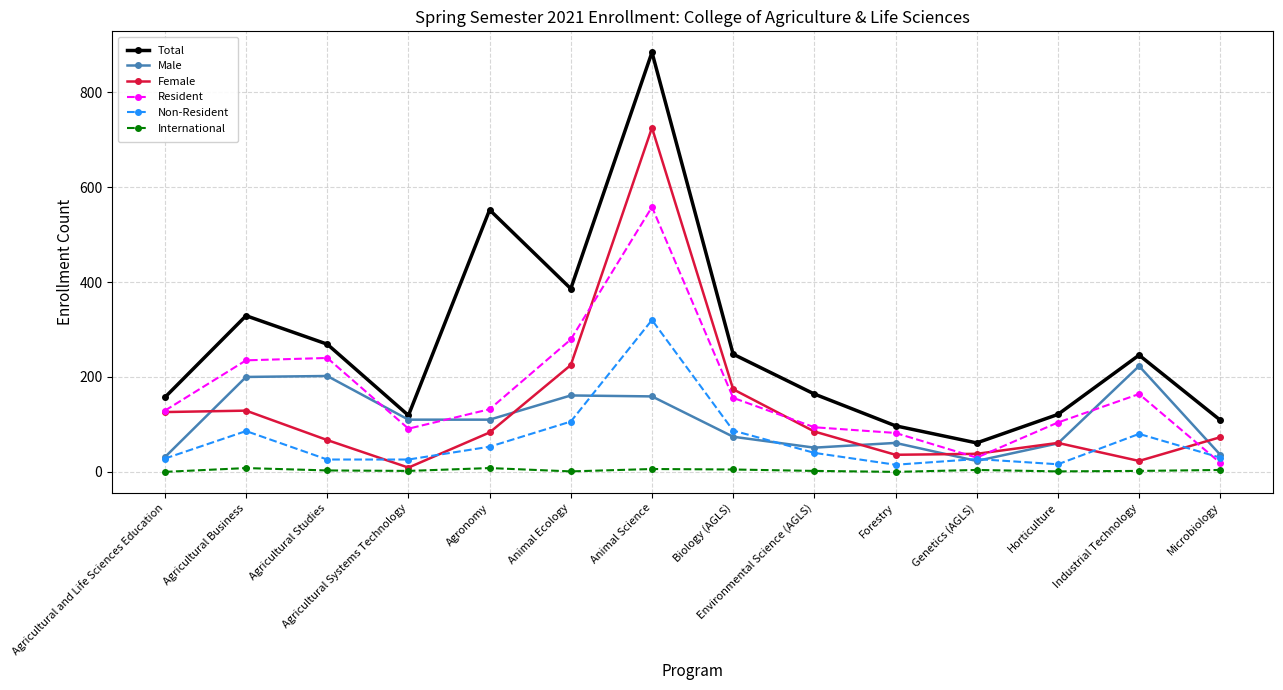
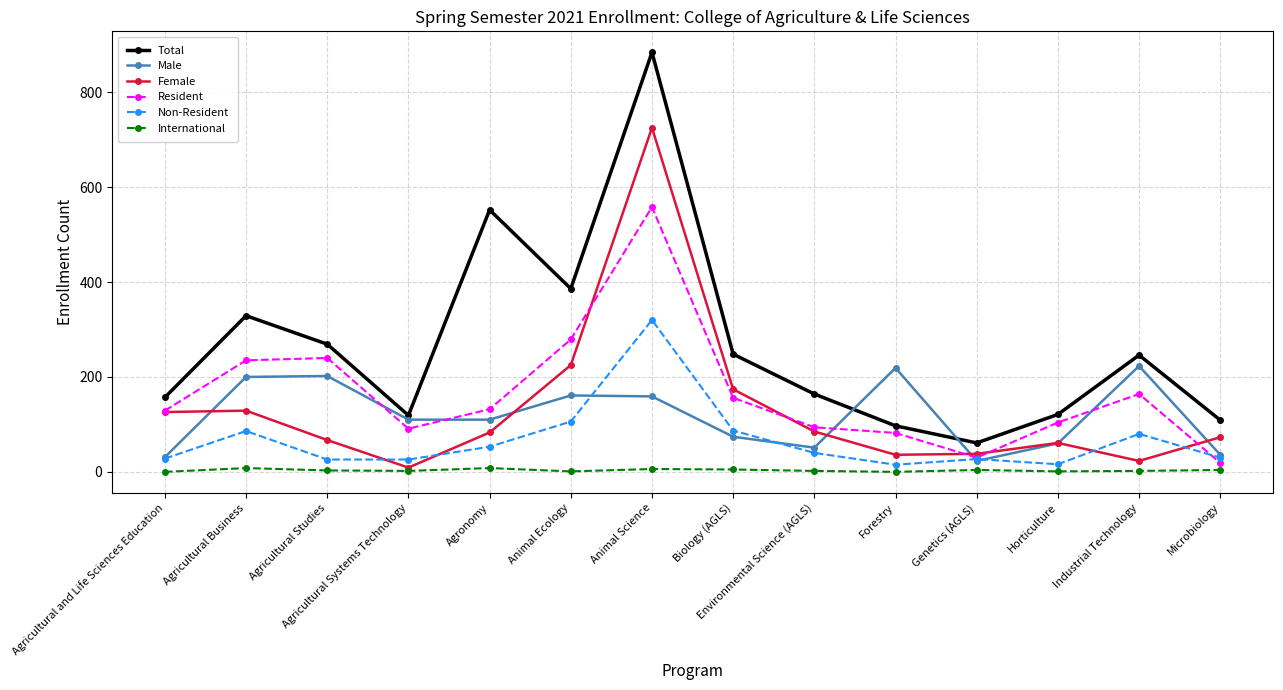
  {
    "Total": {
      "Agricultural and Life Sciences Education": 160,
      "Agricultural Business": 330,
      "Agricultural Studies": 270,
      "Agricultural Systems Technology": 120,
      "Agronomy": 550,
      "Animal Ecology": 390,
      "Animal Science": 880,
      "Biology (AGLS)": 250,
      "Environmental Science (AGLS)": 160,
      "Forestry": 100,
      "Genetics (AGLS)": 60,
      "Horticulture": 120,
      "Industrial Technology": 250,
      "Microbiology": 110
    },
    "Male": {
      "Agricultural Business": 200,
      "Agricultural Studies": 200,
      "Agricultural Systems Technology": 110,
      "Agronomy": 110,
      "Animal Ecology": 160,
      "Animal Science": 160,
      "Biology (AGLS)": 70,
      "Environmental Science (AGLS)": 50,
-     "Forestry": 60,
+     "Forestry": 220,
      "Industrial Technology": 220,
      "Microbiology": 40
    },
    "Female": {
      "Agricultural Business": 130,
      "Agricultural Studies": 70,
      "Agricultural Systems Technology": 10,
      "Agronomy": 80,
      "Animal Ecology": 230,
      "Animal Science": 730,
      "Biology (AGLS)": 170,
      "Environmental Science (AGLS)": 90,
      "Forestry": 40,
      "Genetics (AGLS)": 40,
      "Industrial Technology": 20,
      "Microbiology": 70
    },
    "Resident": {
      "Agricultural Business": 240,
      "Agricultural Studies": 240,
      "Agricultural Systems Technology": 90,
      "Agronomy": 130,
      "Animal Ecology": 280,
      "Animal Science": 560,
      "Biology (AGLS)": 160,
      "Environmental Science (AGLS)": 90,
      "Forestry": 80,
      "Horticulture": 100,
      "Industrial Technology": 160,
      "Microbiology": 20
    },
    "Non-Resident": {
      "Agricultural Business": 90,
      "Agricultural Studies": 30,
      "Agricultural Systems Technology": 30,
      "Agronomy": 50,
      "Animal Ecology": 110,
      "Animal Science": 320,
      "Biology (AGLS)": 90,
      "Environmental Science (AGLS)": 40,
      "Forestry": 20,
      "Horticulture": 20,
      "Industrial Technology": 80,
      "Microbiology": 30
    },
    "International": {
      "Agricultural and Life Sciences Education": 0,
      "Agricultural Business": 10,
      "Agricultural Studies": 0,
      "Agricultural Systems Technology": 0,
      "Agronomy": 10,
      "Animal Ecology": 0,
      "Animal Science": 10,
      "Biology (AGLS)": 10,
      "Environmental Science (AGLS)": 0,
      "Forestry": 0,
      "Genetics (AGLS)": 0,
      "Horticulture": 0,
      "Industrial Technology": 0,
      "Microbiology": 0
    }
  }
